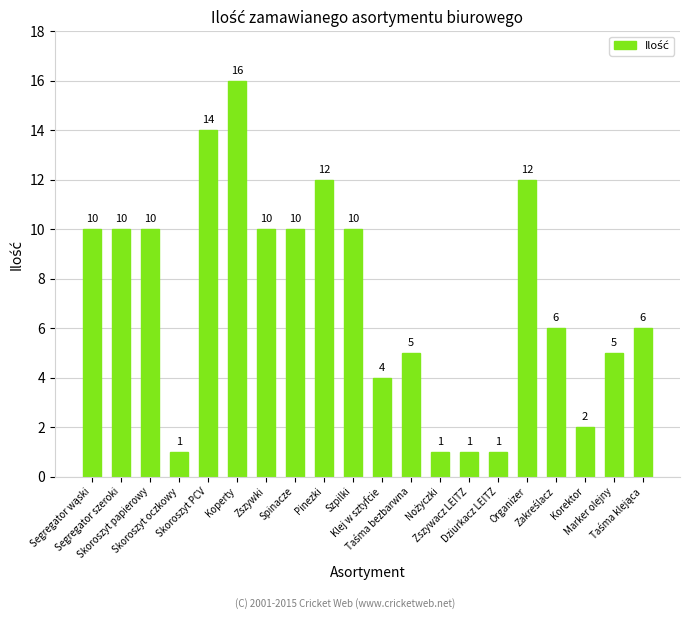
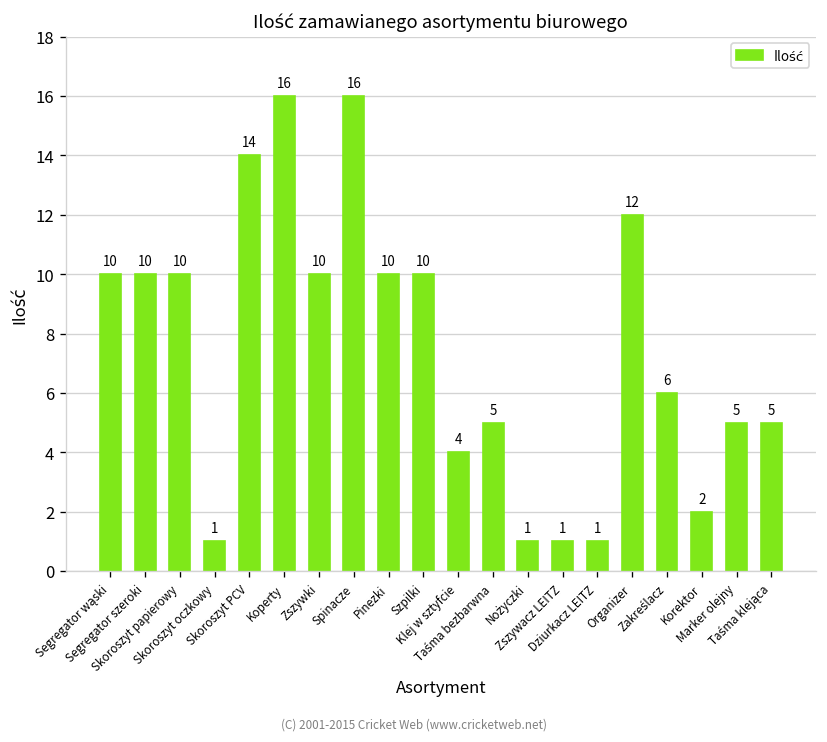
  {
    "Segregator wąski": 10,
    "Segregator szeroki": 10,
    "Skoroszyt papierowy": 10,
    "Skoroszyt oczkowy": 1,
    "Skoroszyt PCV": 14,
    "Koperty": 16,
    "Zszywki": 10,
-   "Spinacze": 10,
-   "Pinezki": 12,
+   "Spinacze": 16,
+   "Pinezki": 10,
    "Szpilki": 10,
    "Klej w sztyfcie": 4,
    "Taśma bezbarwna": 5,
    "Nożyczki": 1,
    "Zszywacz LEITZ": 1,
    "Dziurkacz LEITZ": 1,
    "Organizer": 12,
    "Zakreślacz": 6,
    "Korektor": 2,
    "Marker olejny": 5,
-   "Taśma klejąca": 6
+   "Taśma klejąca": 5
  }
